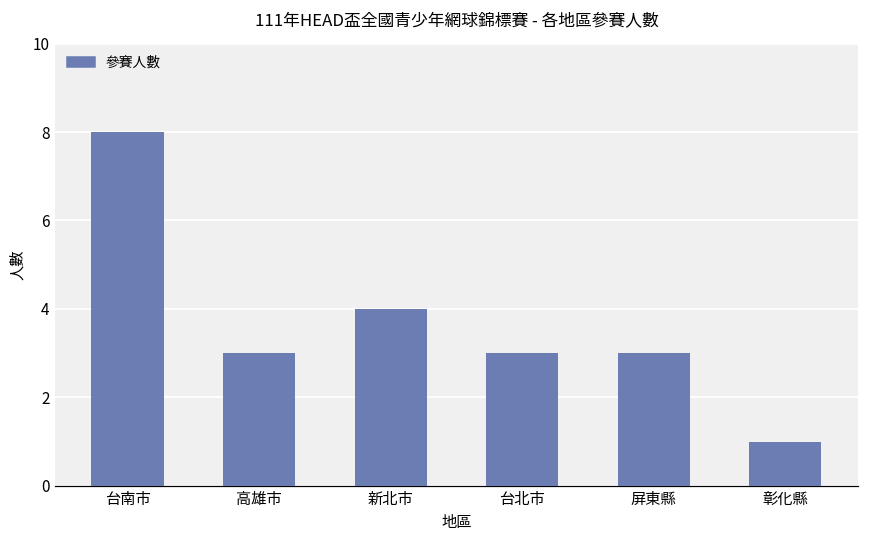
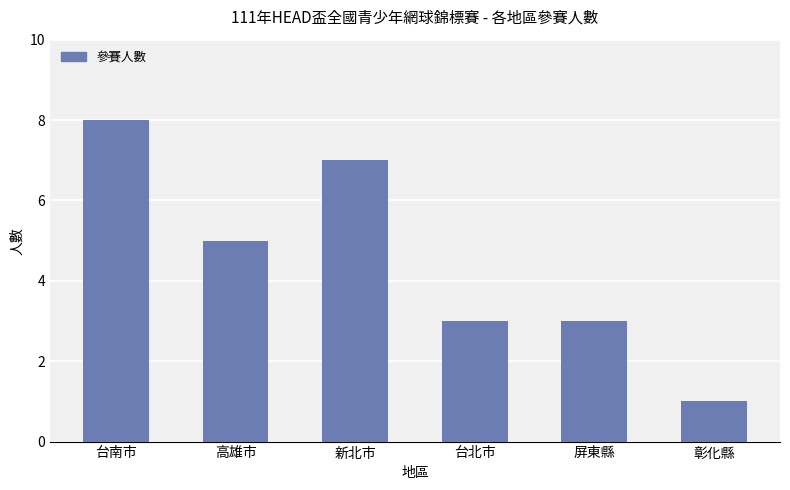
  {
    "台南市": 8,
-   "高雄市": 3,
-   "新北市": 4,
+   "高雄市": 5,
+   "新北市": 7,
    "台北市": 3,
    "屏東縣": 3,
    "彰化縣": 1
  }
